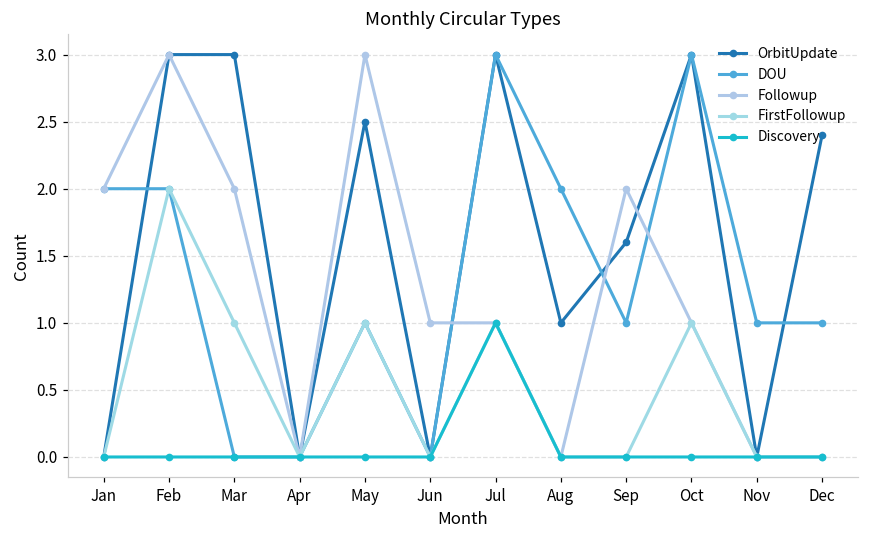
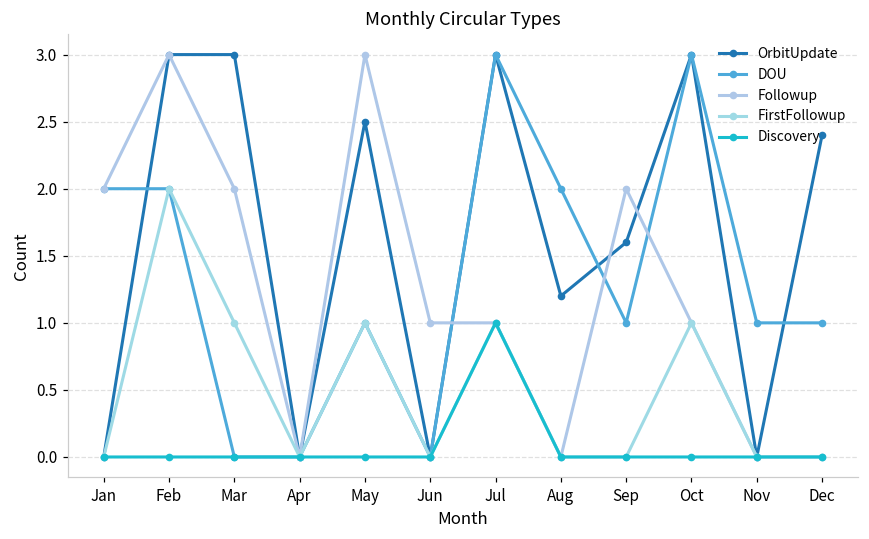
  {
    "OrbitUpdate": {
      "Mar": 3.0,
      "May": 2.5,
-     "Aug": 1.0,
+     "Aug": 1.2,
      "Sep": 1.6,
      "Dec": 2.4
    }
  }
